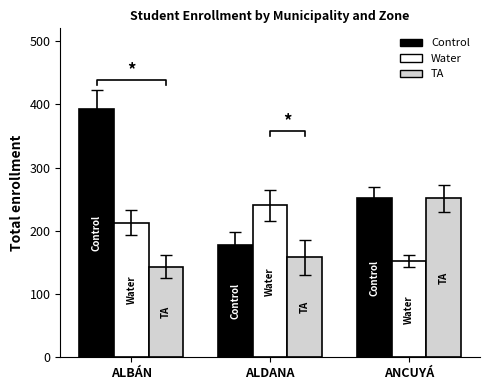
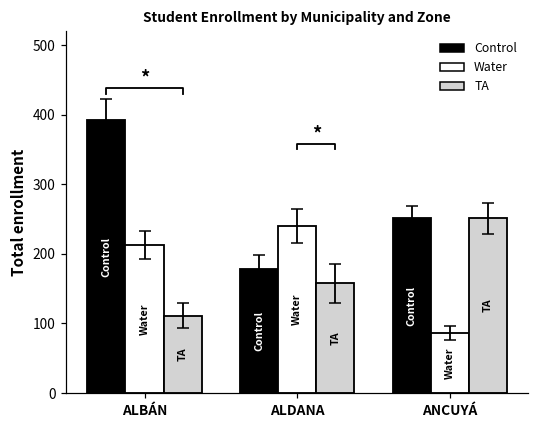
  {
    "Water": {
      "ALBÁN": 210,
      "ALDANA": 240,
-     "ANCUYÁ": 150
+     "ANCUYÁ": 90
    },
    "TA": {
-     "ALBÁN": 140,
+     "ALBÁN": 110,
      "ALDANA": 160,
      "ANCUYÁ": 250
    }
  }
